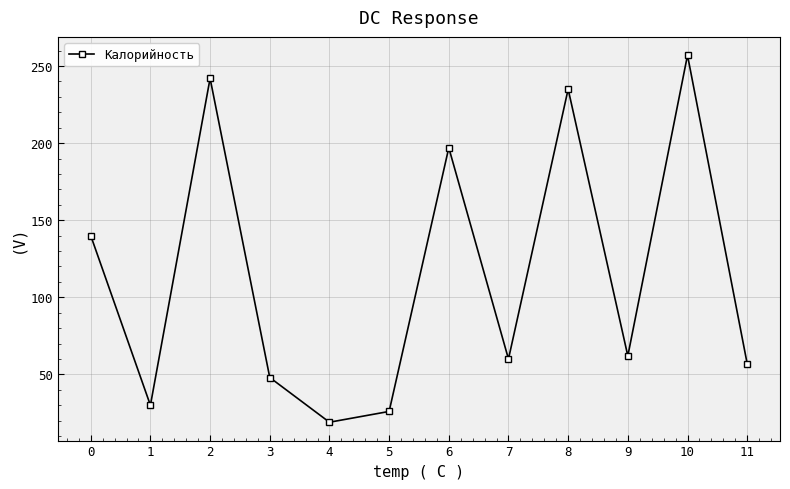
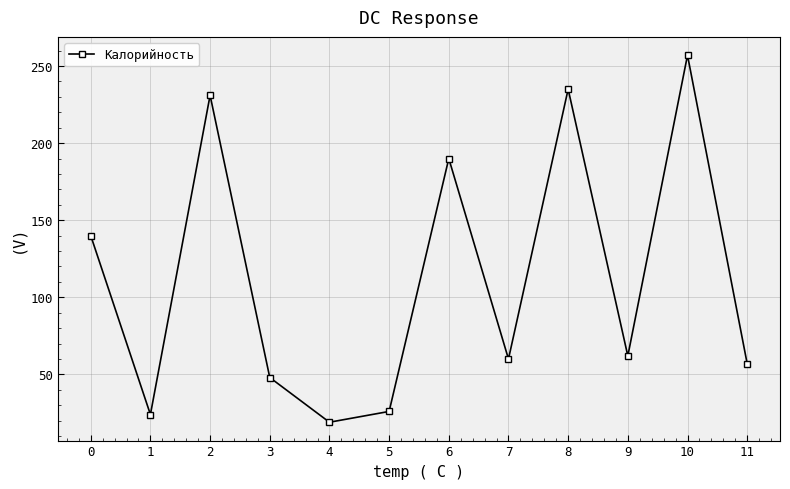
  {
    "0": 140,
-   "1": 30,
-   "2": 242,
+   "1": 24,
+   "2": 231,
    "3": 48,
    "4": 19,
    "5": 26,
-   "6": 197,
+   "6": 190,
    "7": 60,
    "8": 235,
    "9": 62,
    "10": 257,
    "11": 57
  }
